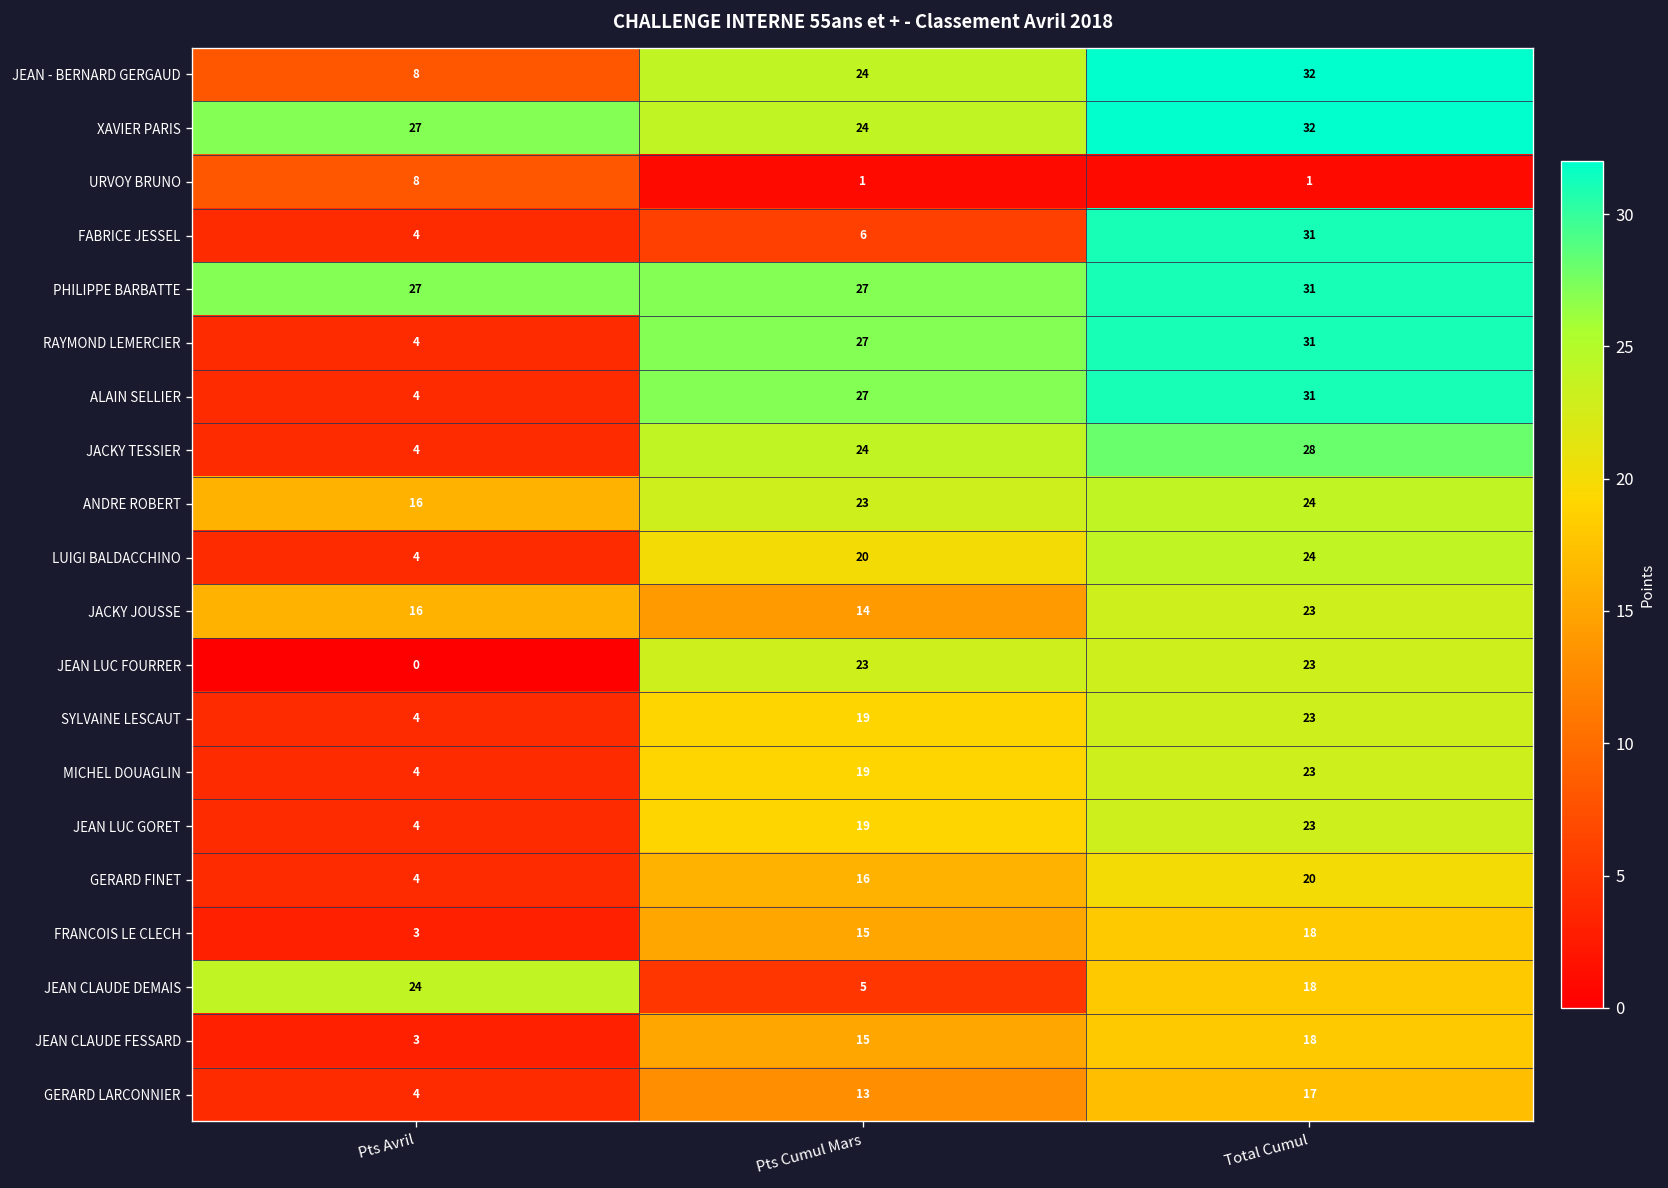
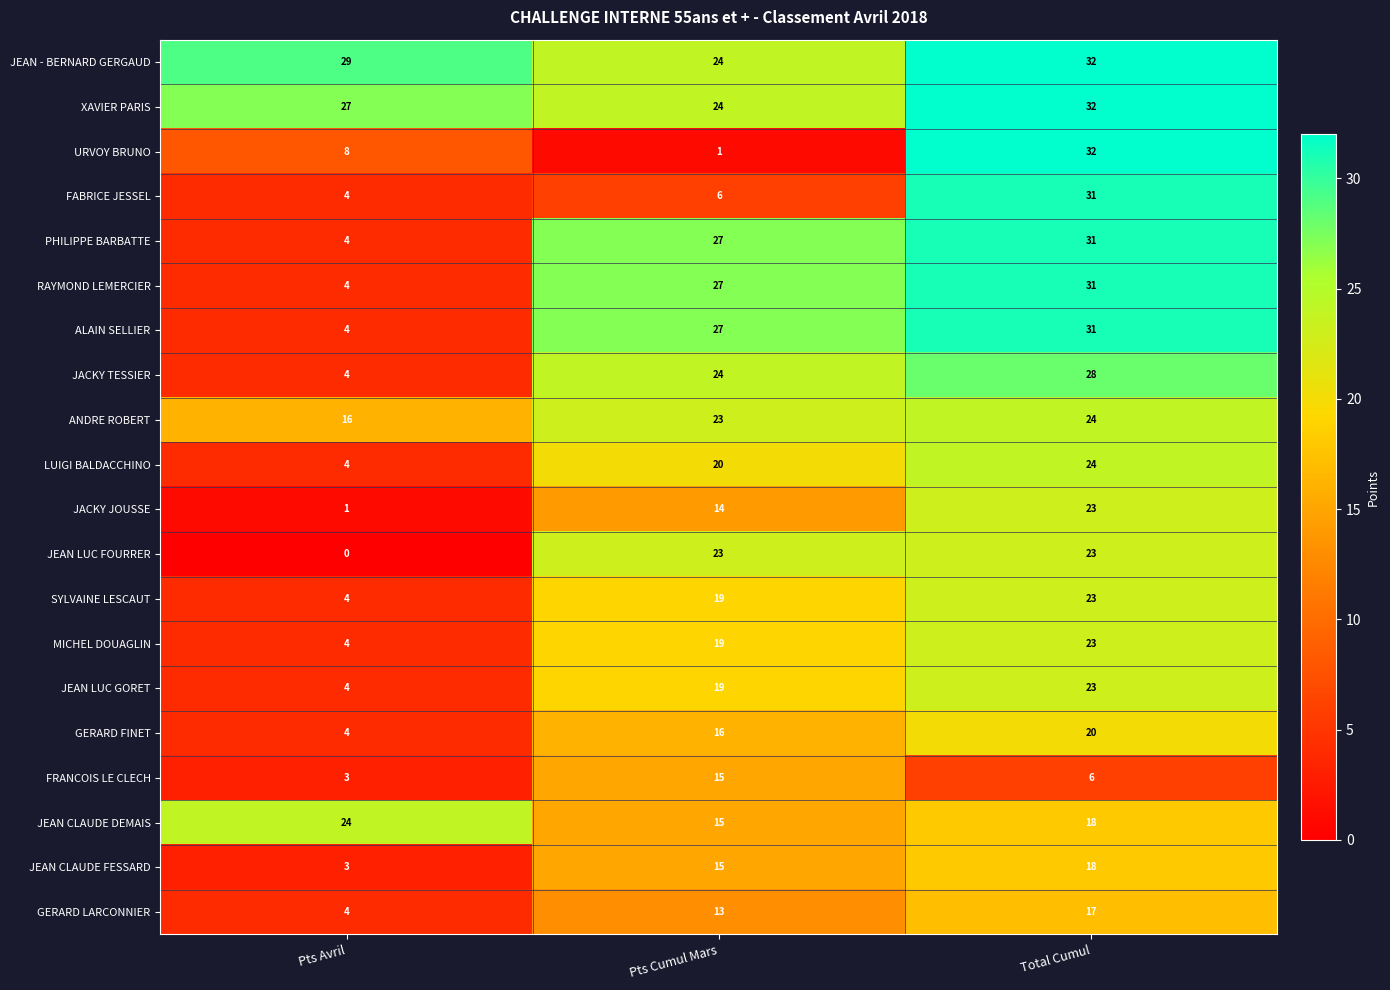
  {
    "JEAN - BERNARD GERGAUD": {
-     "Pts Avril": 8,
+     "Pts Avril": 29,
      "Pts Cumul Mars": 24,
      "Total Cumul": 32
    },
    "XAVIER PARIS": {
      "Pts Avril": 27,
      "Pts Cumul Mars": 24,
      "Total Cumul": 32
    },
    "URVOY BRUNO": {
      "Pts Avril": 8,
      "Pts Cumul Mars": 1,
-     "Total Cumul": 1
+     "Total Cumul": 32
    },
    "FABRICE JESSEL": {
      "Pts Avril": 4,
      "Pts Cumul Mars": 6,
      "Total Cumul": 31
    },
    "PHILIPPE BARBATTE": {
-     "Pts Avril": 27,
+     "Pts Avril": 4,
      "Pts Cumul Mars": 27,
      "Total Cumul": 31
    },
    "RAYMOND LEMERCIER": {
      "Pts Avril": 4,
      "Pts Cumul Mars": 27,
      "Total Cumul": 31
    },
    "ALAIN SELLIER": {
      "Pts Avril": 4,
      "Pts Cumul Mars": 27,
      "Total Cumul": 31
    },
    "JACKY TESSIER": {
      "Pts Avril": 4,
      "Pts Cumul Mars": 24,
      "Total Cumul": 28
    },
    "ANDRE ROBERT": {
      "Pts Avril": 16,
      "Pts Cumul Mars": 23,
      "Total Cumul": 24
    },
    "LUIGI BALDACCHINO": {
      "Pts Avril": 4,
      "Pts Cumul Mars": 20,
      "Total Cumul": 24
    },
    "JACKY JOUSSE": {
-     "Pts Avril": 16,
+     "Pts Avril": 1,
      "Pts Cumul Mars": 14,
      "Total Cumul": 23
    },
    "JEAN LUC FOURRER": {
      "Pts Avril": 0,
      "Pts Cumul Mars": 23,
      "Total Cumul": 23
    },
    "SYLVAINE LESCAUT": {
      "Pts Avril": 4,
      "Pts Cumul Mars": 19,
      "Total Cumul": 23
    },
    "MICHEL DOUAGLIN": {
      "Pts Avril": 4,
      "Pts Cumul Mars": 19,
      "Total Cumul": 23
    },
    "JEAN LUC GORET": {
      "Pts Avril": 4,
      "Pts Cumul Mars": 19,
      "Total Cumul": 23
    },
    "GERARD FINET": {
      "Pts Avril": 4,
      "Pts Cumul Mars": 16,
      "Total Cumul": 20
    },
    "FRANCOIS LE CLECH": {
      "Pts Avril": 3,
      "Pts Cumul Mars": 15,
-     "Total Cumul": 18
+     "Total Cumul": 6
    },
    "JEAN CLAUDE DEMAIS": {
      "Pts Avril": 24,
-     "Pts Cumul Mars": 5,
+     "Pts Cumul Mars": 15,
      "Total Cumul": 18
    },
    "JEAN CLAUDE FESSARD": {
      "Pts Avril": 3,
      "Pts Cumul Mars": 15,
      "Total Cumul": 18
    },
    "GERARD LARCONNIER": {
      "Pts Avril": 4,
      "Pts Cumul Mars": 13,
      "Total Cumul": 17
    }
  }
